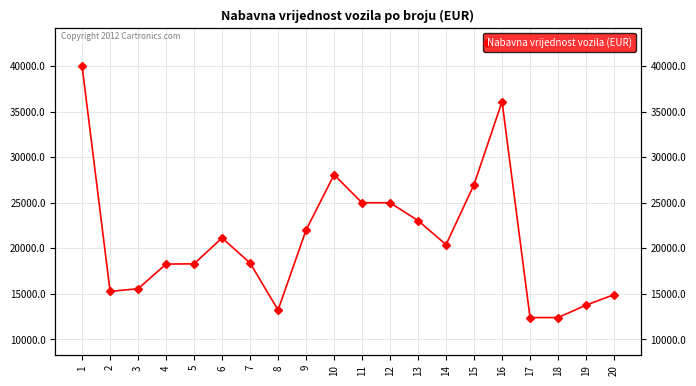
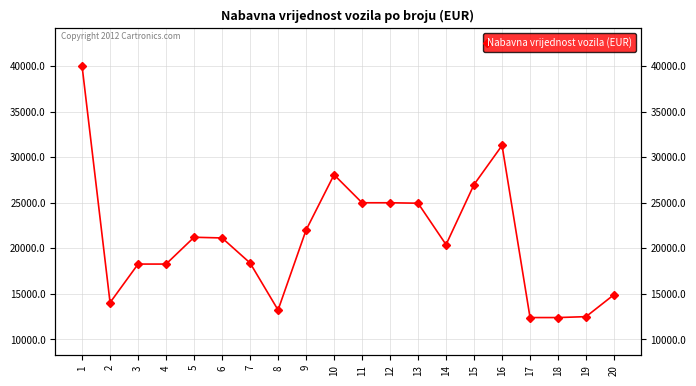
  {
    "1": 40000,
-   "2": 15000,
-   "3": 16000,
+   "2": 14000,
+   "3": 18000,
    "4": 18000,
-   "5": 18000,
+   "5": 21000,
    "6": 21000,
    "7": 18000,
    "8": 13000,
    "9": 22000,
    "10": 28000,
    "11": 25000,
    "12": 25000,
-   "13": 23000,
+   "13": 25000,
    "14": 20000,
    "15": 27000,
-   "16": 36000,
+   "16": 31000,
    "17": 12000,
    "18": 12000,
-   "19": 14000,
+   "19": 13000,
    "20": 15000
  }
